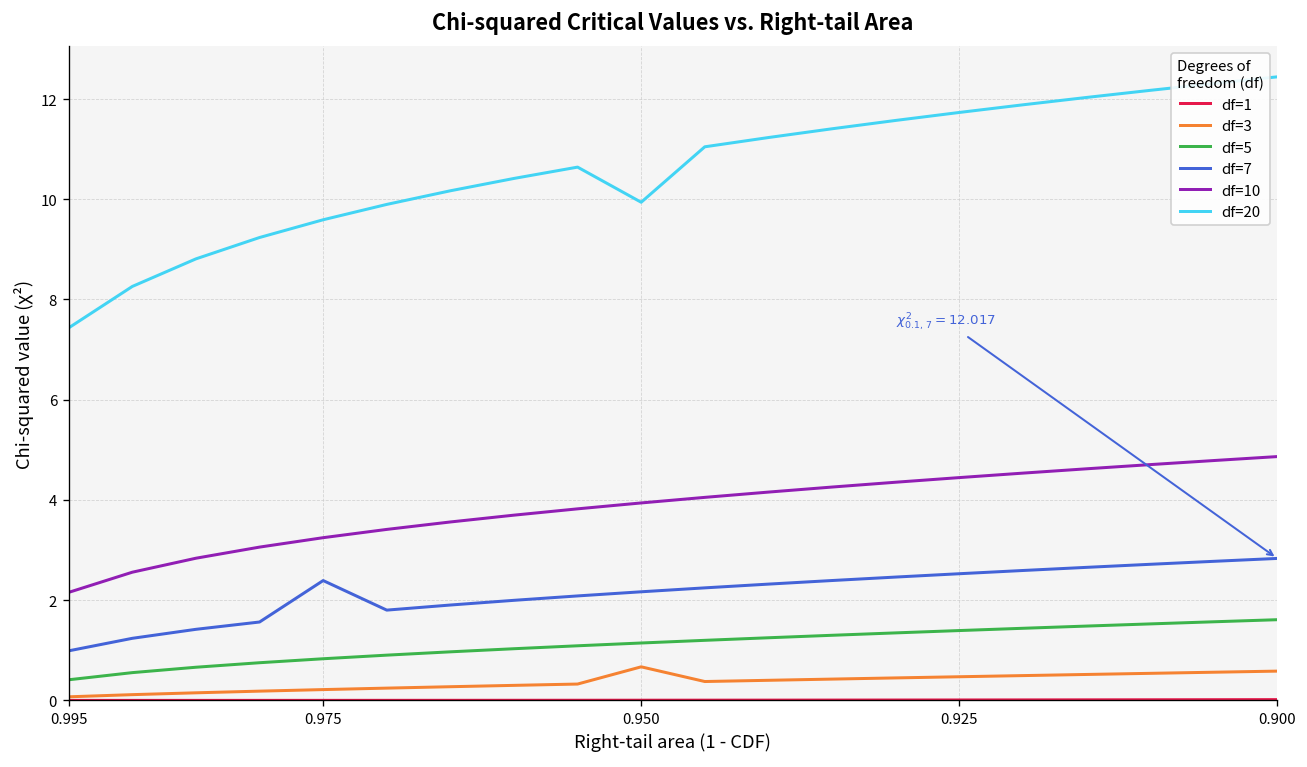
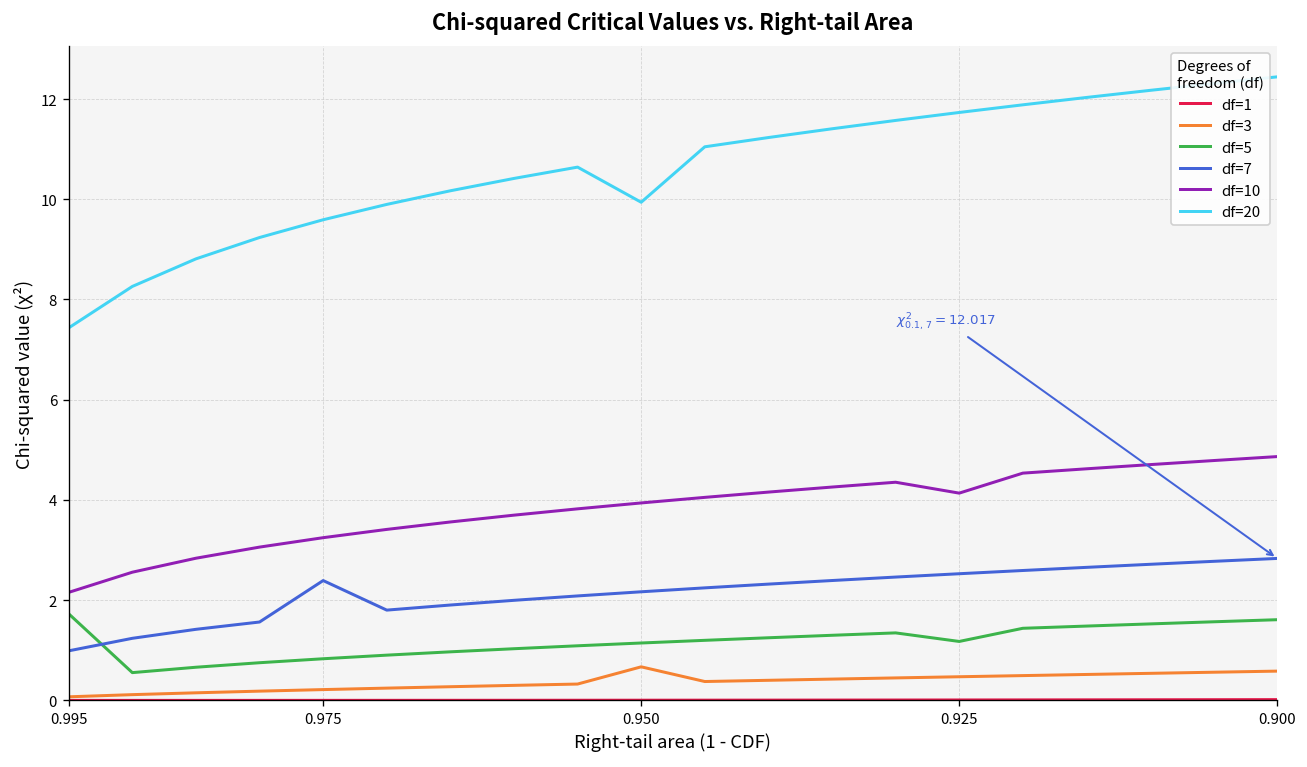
  {
    "df=1": {
      "0.995": 0.0,
      "0.975": 0.0,
      "0.950": 0.0,
      "0.925": 0.0,
      "0.900": 0.0
    },
    "df=3": {
      "0.995": 0.1,
      "0.975": 0.2,
      "0.950": 0.7,
      "0.925": 0.5,
      "0.900": 0.6
    },
    "df=5": {
-     "0.995": 0.4,
+     "0.995": 1.7,
      "0.975": 0.8,
      "0.950": 1.1,
-     "0.925": 1.4,
+     "0.925": 1.2,
      "0.900": 1.6
    },
    "df=7": {
      "0.995": 1.0,
      "0.975": 2.4,
      "0.950": 2.2,
      "0.925": 2.5,
      "0.900": 2.8
    },
    "df=10": {
      "0.995": 2.2,
      "0.975": 3.2,
      "0.950": 3.9,
-     "0.925": 4.4,
+     "0.925": 4.1,
      "0.900": 4.9
    },
    "df=20": {
      "0.995": 7.4,
      "0.975": 9.6,
      "0.950": 9.9,
      "0.925": 11.7,
      "0.900": 12.4
    }
  }
